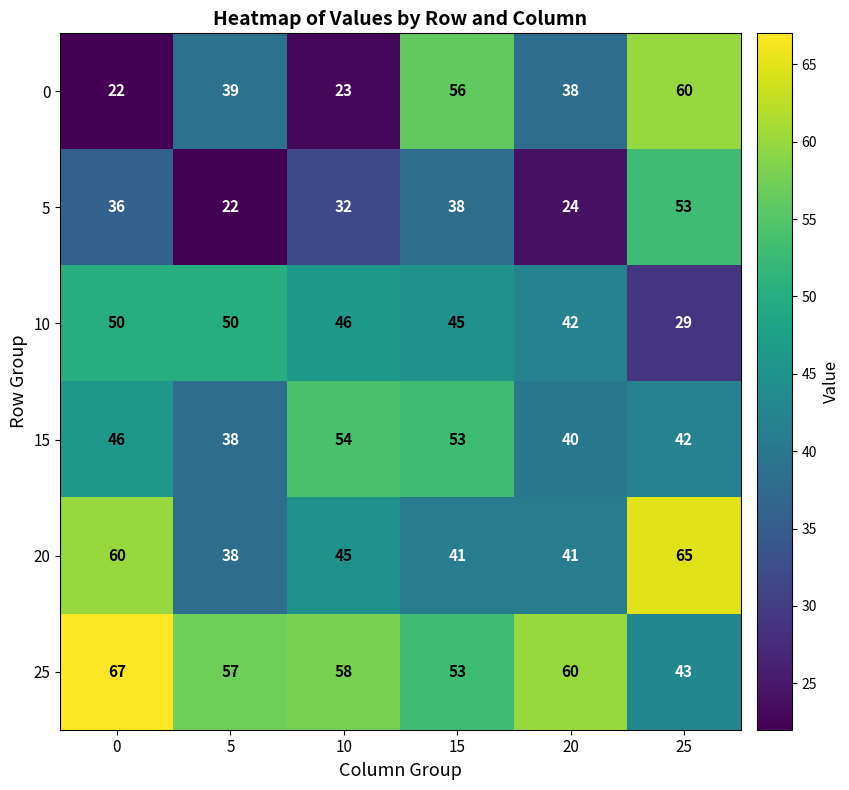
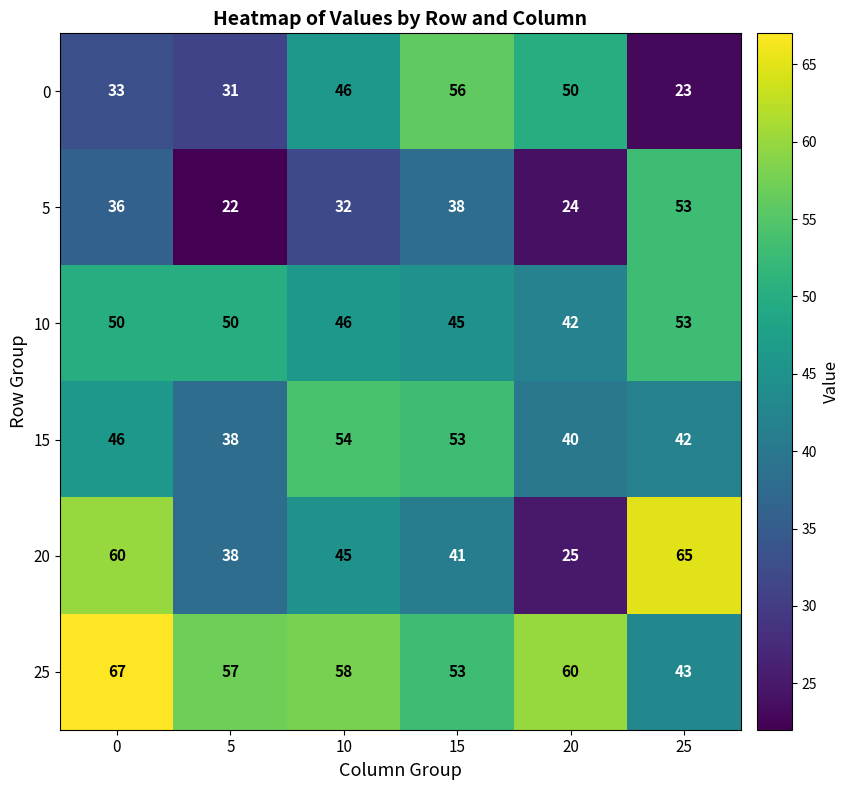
  {
    "0": {
-     "0": 22,
-     "5": 39,
-     "10": 23,
+     "0": 33,
+     "5": 31,
+     "10": 46,
      "15": 56,
-     "20": 38,
-     "25": 60
+     "20": 50,
+     "25": 23
    },
    "5": {
      "0": 36,
      "5": 22,
      "10": 32,
      "15": 38,
      "20": 24,
      "25": 53
    },
    "10": {
      "0": 50,
      "5": 50,
      "10": 46,
      "15": 45,
      "20": 42,
-     "25": 29
+     "25": 53
    },
    "15": {
      "0": 46,
      "5": 38,
      "10": 54,
      "15": 53,
      "20": 40,
      "25": 42
    },
    "20": {
      "0": 60,
      "5": 38,
      "10": 45,
      "15": 41,
-     "20": 41,
+     "20": 25,
      "25": 65
    },
    "25": {
      "0": 67,
      "5": 57,
      "10": 58,
      "15": 53,
      "20": 60,
      "25": 43
    }
  }
